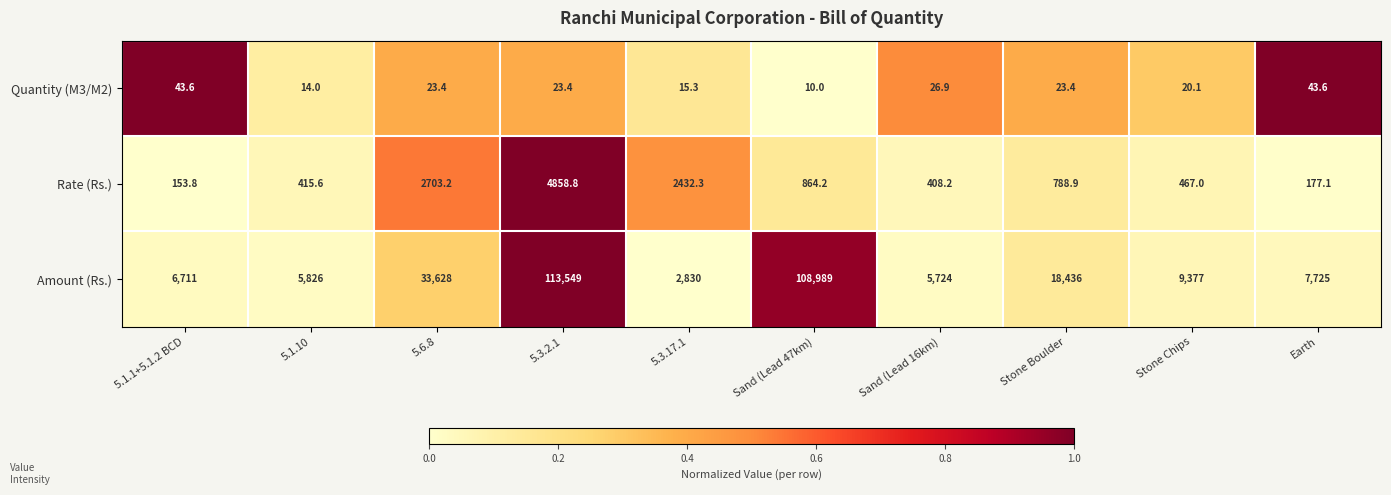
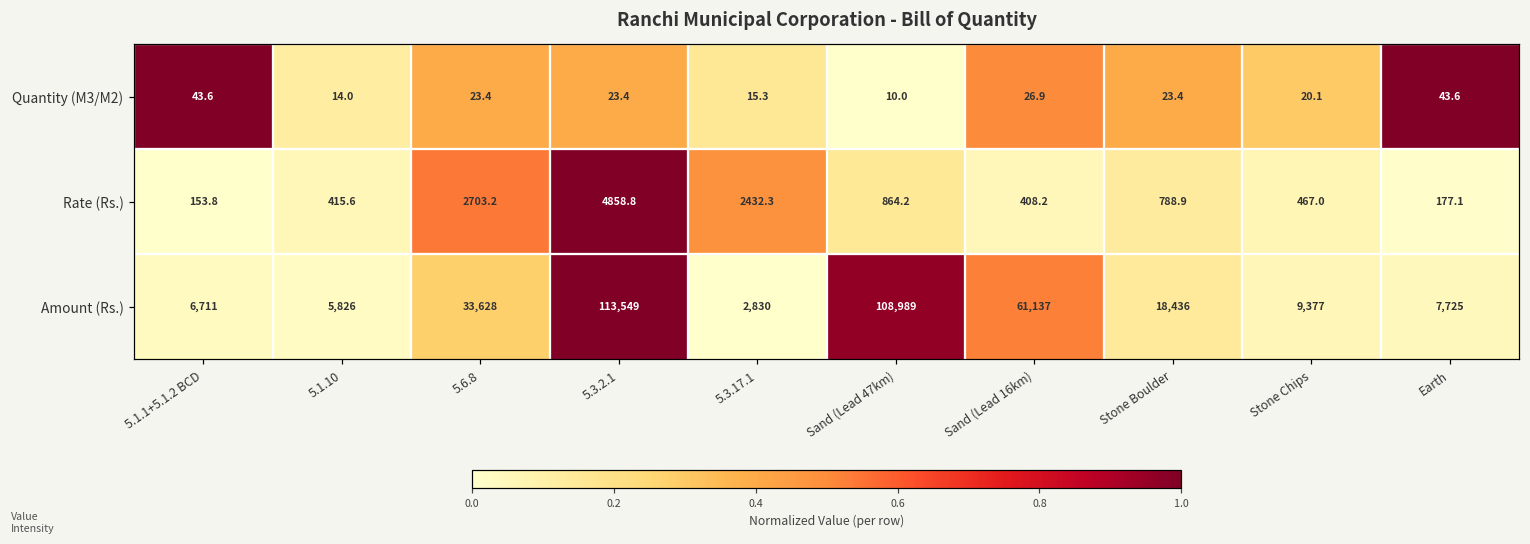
  {
    "Quantity (M3/M2)": {
      "5.1.1+5.1.2 BCD": "43.6",
      "5.1.10": "14.0",
      "5.6.8": "23.4",
      "5.3.2.1": "23.4",
      "5.3.17.1": "15.3",
      "Sand (Lead 47km)": "10.0",
      "Sand (Lead 16km)": "26.9",
      "Stone Boulder": "23.4",
      "Stone Chips": "20.1",
      "Earth": "43.6"
    },
    "Rate (Rs.)": {
      "5.1.1+5.1.2 BCD": "153.8",
      "5.1.10": "415.6",
      "5.6.8": "2703.2",
      "5.3.2.1": "4858.8",
      "5.3.17.1": "2432.3",
      "Sand (Lead 47km)": "864.2",
      "Sand (Lead 16km)": "408.2",
      "Stone Boulder": "788.9",
      "Stone Chips": "467.0",
      "Earth": "177.1"
    },
    "Amount (Rs.)": {
      "5.1.1+5.1.2 BCD": "6,711",
      "5.1.10": "5,826",
      "5.6.8": "33,628",
      "5.3.2.1": "113,549",
      "5.3.17.1": "2,830",
      "Sand (Lead 47km)": "108,989",
-     "Sand (Lead 16km)": "5,724",
+     "Sand (Lead 16km)": "61,137",
      "Stone Boulder": "18,436",
      "Stone Chips": "9,377",
      "Earth": "7,725"
    }
  }
